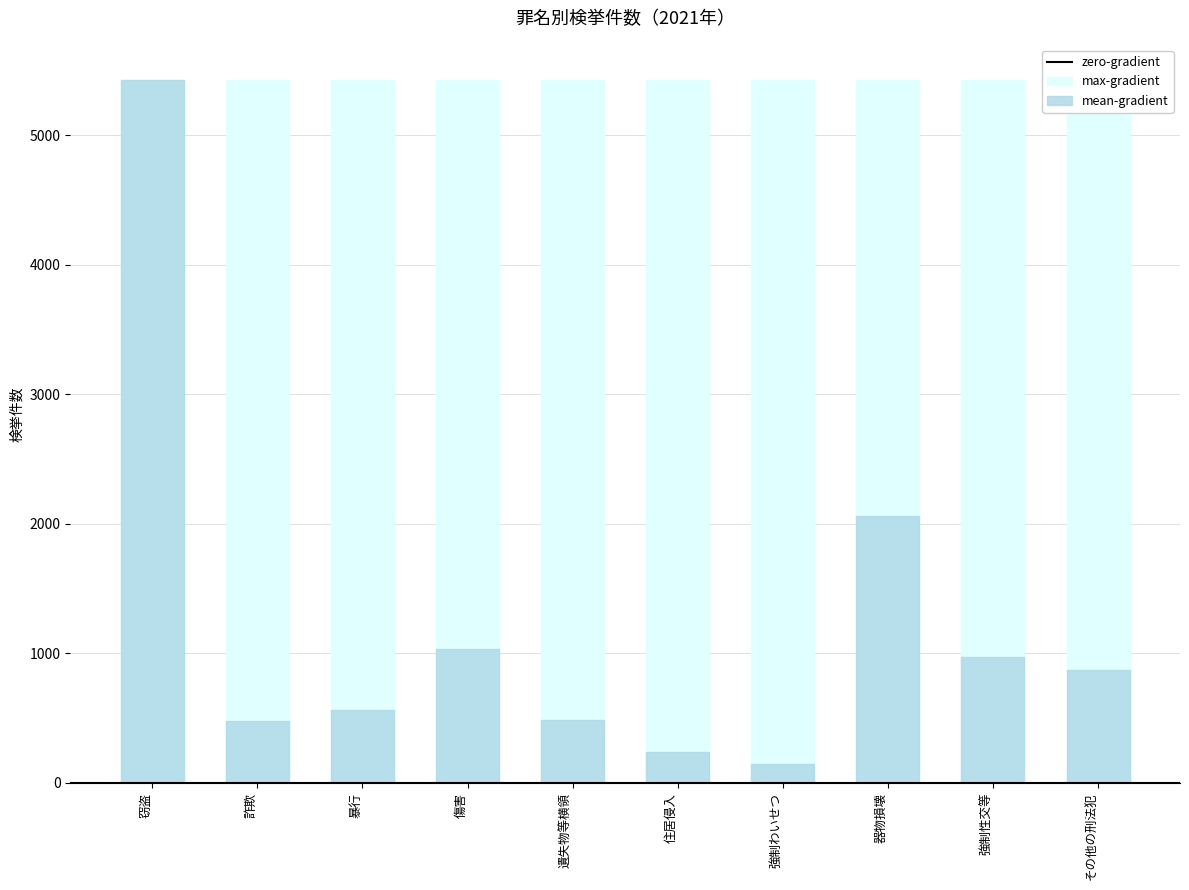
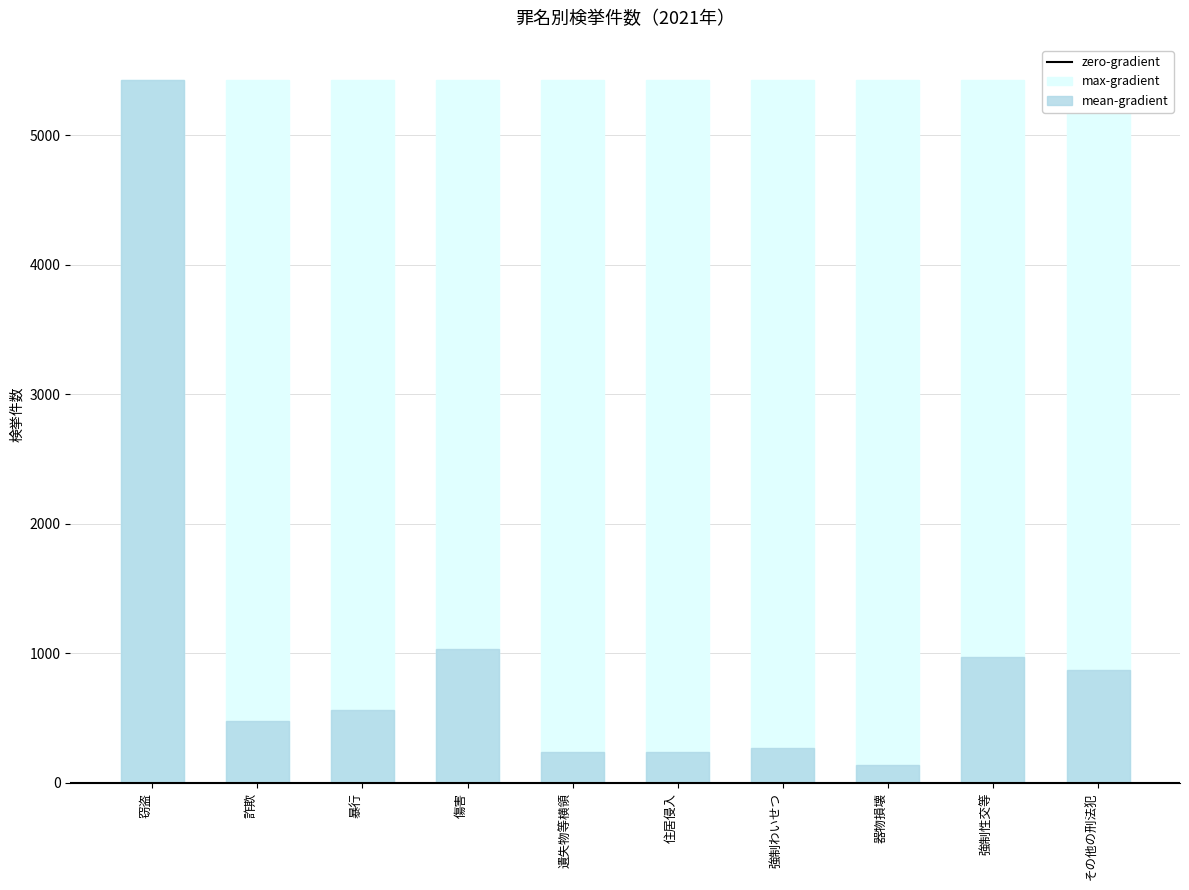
  {
    "max-gradient": {
      "窃盗": 5430,
      "詐欺": 5430,
      "暴行": 5430,
      "傷害": 5430,
      "遺失物等横領": 5430,
      "住居侵入": 5430,
      "強制わいせつ": 5430,
      "器物損壊": 5430,
      "強制性交等": 5430
    },
    "mean-gradient": {
      "窃盗": 5430,
-     "遺失物等横領": 480,
-     "強制わいせつ": 140,
-     "器物損壊": 2060
+     "遺失物等横領": 240,
+     "強制わいせつ": 270,
+     "器物損壊": 140
    }
  }
